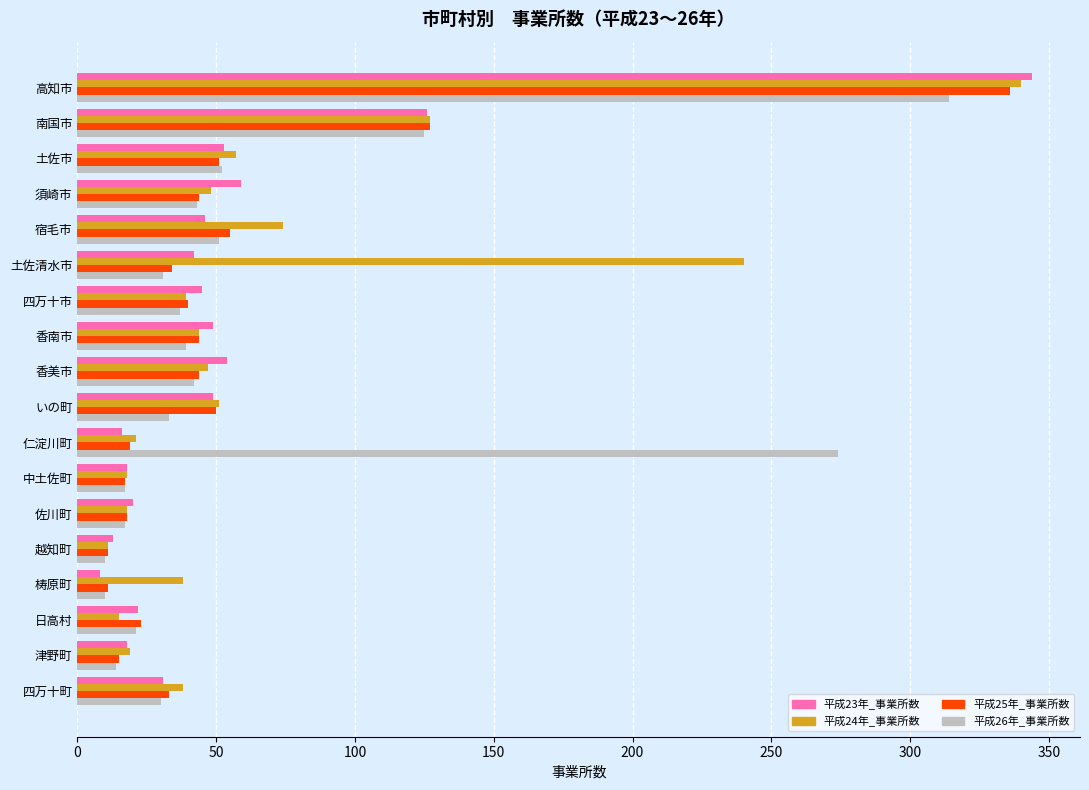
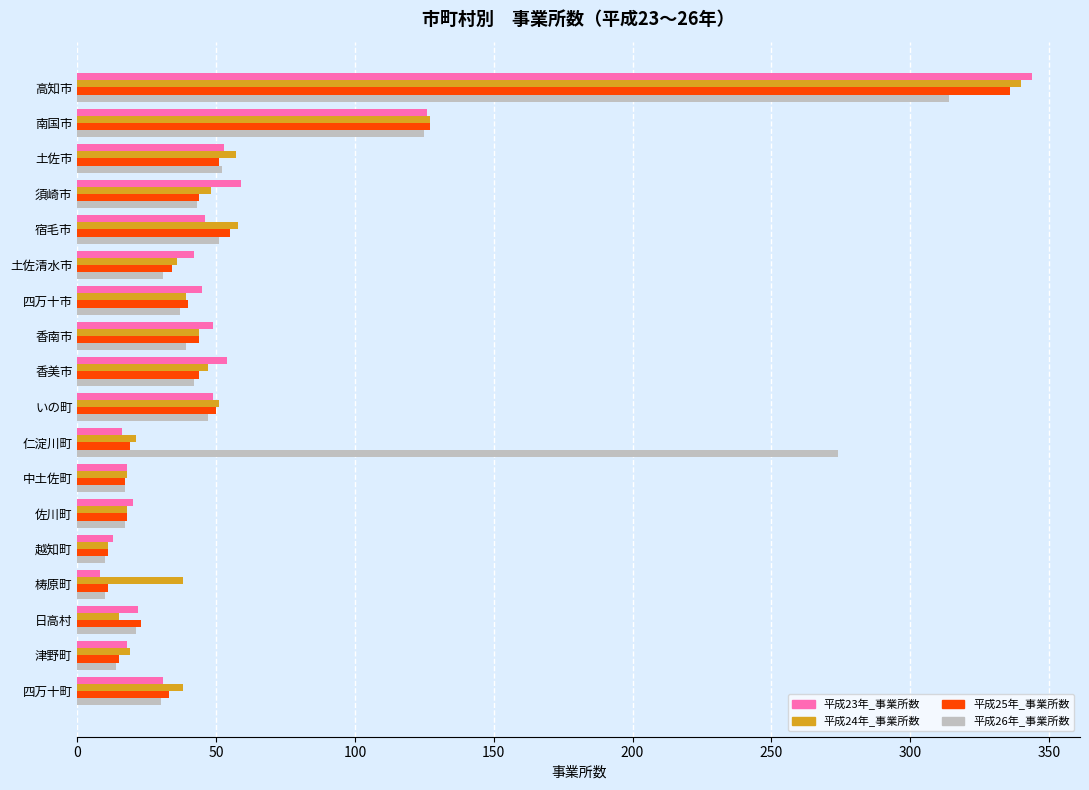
  {
    "平成23年_事業所数": {
      "高知市": 344,
      "南国市": 126,
      "土佐市": 53,
      "須崎市": 59,
      "宿毛市": 46,
      "土佐清水市": 42,
      "四万十市": 45,
      "香南市": 49,
      "香美市": 54,
      "いの町": 49,
      "仁淀川町": 16,
      "中土佐町": 18,
      "佐川町": 20,
      "越知町": 13,
      "梼原町": 8,
      "日高村": 22,
      "津野町": 18,
      "四万十町": 31
    },
    "平成24年_事業所数": {
      "高知市": 340,
      "南国市": 127,
      "土佐市": 57,
      "須崎市": 48,
-     "宿毛市": 74,
-     "土佐清水市": 240,
+     "宿毛市": 58,
+     "土佐清水市": 36,
      "四万十市": 39,
      "香南市": 44,
      "香美市": 47,
      "いの町": 51,
      "仁淀川町": 21,
      "中土佐町": 18,
      "佐川町": 18,
      "越知町": 11,
      "梼原町": 38,
      "日高村": 15,
      "津野町": 19,
      "四万十町": 38
    },
    "平成25年_事業所数": {
      "高知市": 336,
      "南国市": 127,
      "土佐市": 51,
      "須崎市": 44,
      "宿毛市": 55,
      "土佐清水市": 34,
      "四万十市": 40,
      "香南市": 44,
      "香美市": 44,
      "いの町": 50,
      "仁淀川町": 19,
      "中土佐町": 17,
      "佐川町": 18,
      "越知町": 11,
      "梼原町": 11,
      "日高村": 23,
      "津野町": 15,
      "四万十町": 33
    },
    "平成26年_事業所数": {
      "高知市": 314,
      "南国市": 125,
      "土佐市": 52,
      "須崎市": 43,
      "宿毛市": 51,
      "土佐清水市": 31,
      "四万十市": 37,
      "香南市": 39,
      "香美市": 42,
-     "いの町": 33,
+     "いの町": 47,
      "仁淀川町": 274,
      "中土佐町": 17,
      "佐川町": 17,
      "越知町": 10,
      "梼原町": 10,
      "日高村": 21,
      "津野町": 14,
      "四万十町": 30
    }
  }
